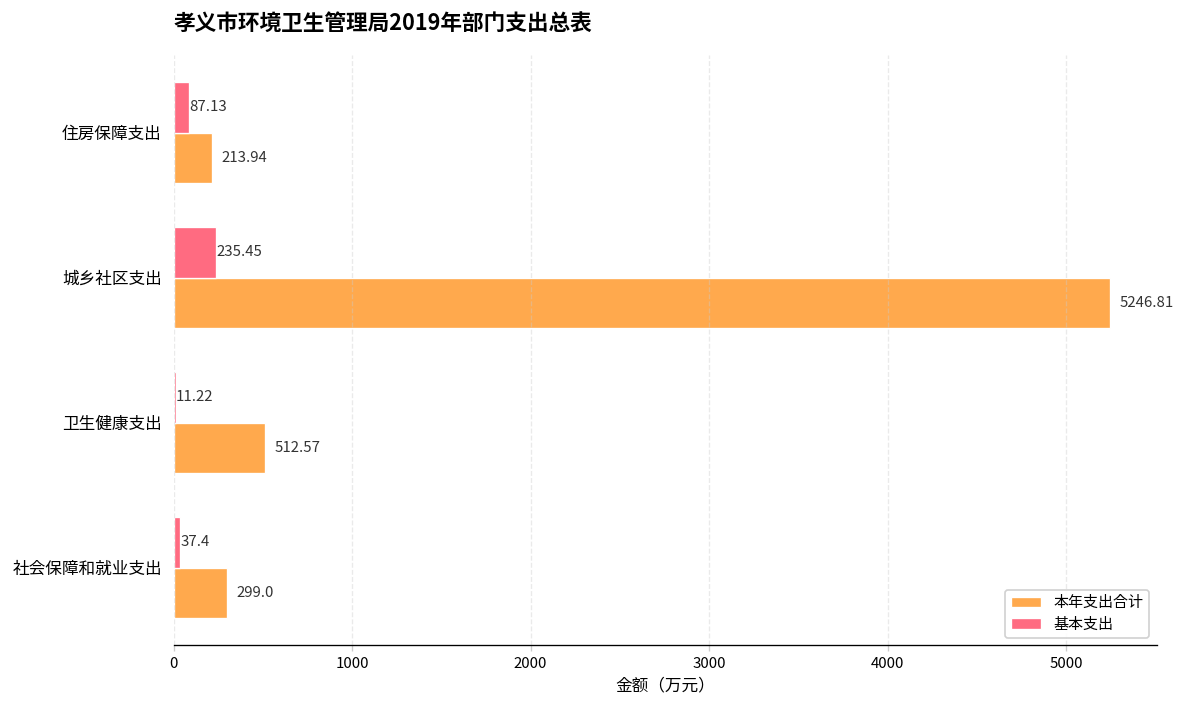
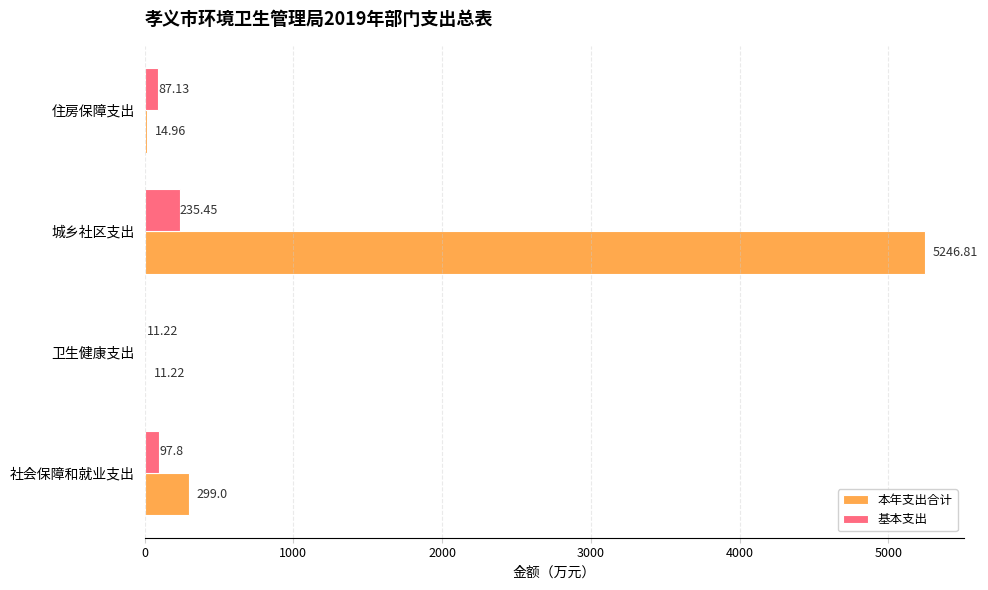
  {
    "本年支出合计": {
-     "住房保障支出": 213.94,
+     "住房保障支出": 14.96,
      "城乡社区支出": 5246.81,
-     "卫生健康支出": 512.57,
+     "卫生健康支出": 11.22,
      "社会保障和就业支出": 299.0
    },
    "基本支出": {
      "住房保障支出": 87.13,
      "城乡社区支出": 235.45,
      "卫生健康支出": 11.22,
-     "社会保障和就业支出": 37.4
+     "社会保障和就业支出": 97.8
    }
  }
